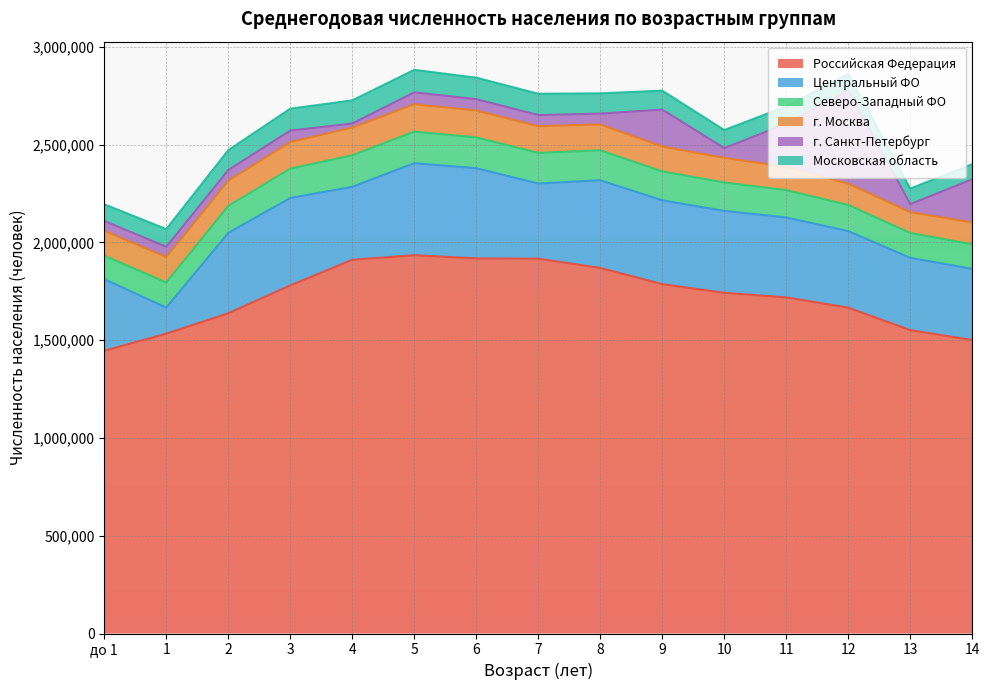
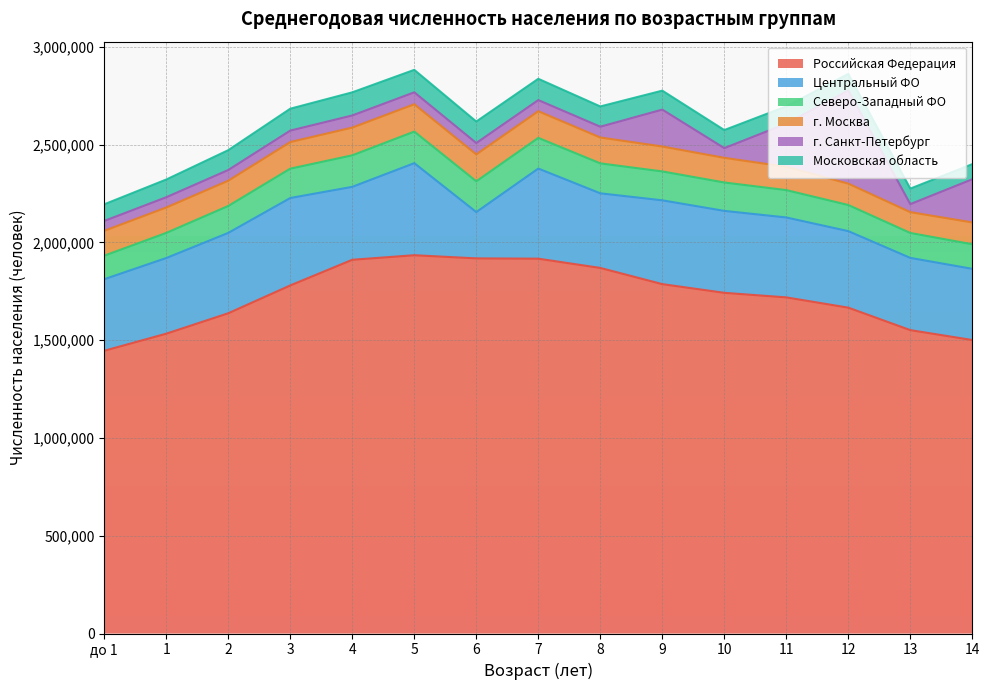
  {
    "Центральный ФО": {
      "до 1": "370,000",
-     "1": "130,000",
+     "1": "390,000",
      "2": "410,000",
      "3": "450,000",
      "4": "370,000",
      "5": "470,000",
-     "6": "460,000",
-     "7": "380,000",
-     "8": "450,000",
+     "6": "240,000",
+     "7": "460,000",
+     "8": "380,000",
      "9": "430,000",
      "10": "420,000",
      "11": "410,000",
      "12": "390,000",
      "13": "370,000",
      "14": "360,000"
    },
    "г. Санкт-Петербург": {
      "до 1": "50,000",
      "1": "50,000",
      "2": "50,000",
      "3": "60,000",
-     "4": "20,000",
+     "4": "60,000",
      "5": "60,000",
      "6": "60,000",
      "7": "60,000",
      "8": "60,000",
      "9": "190,000",
      "10": "50,000",
      "13": "40,000",
      "14": "220,000"
    }
  }
